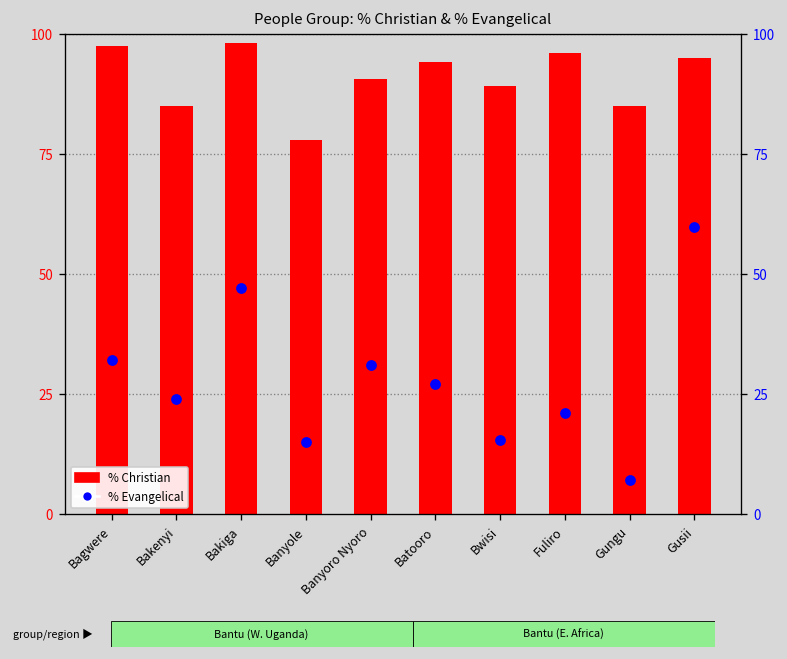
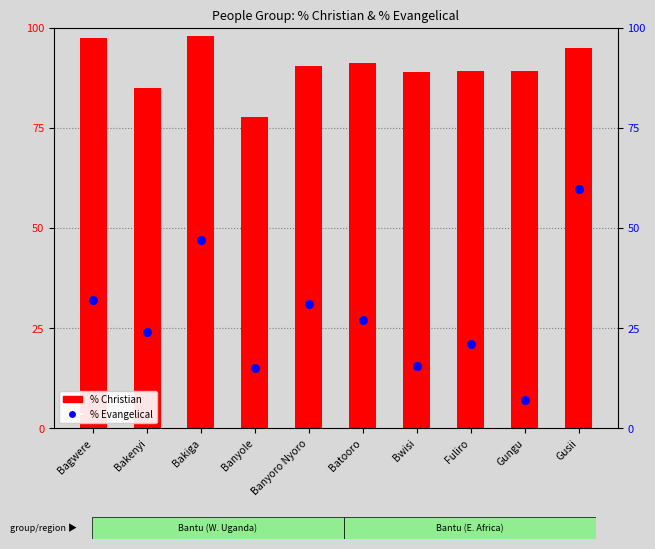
  {
    "% Christian": {
      "Bagwere": 98,
      "Bakenyi": 85,
      "Bakiga": 98,
      "Banyole": 78,
      "Banyoro Nyoro": 91,
-     "Batooro": 94,
+     "Batooro": 91,
      "Bwisi": 89,
-     "Fuliro": 96,
-     "Gungu": 85,
+     "Fuliro": 89,
+     "Gungu": 89,
      "Gusii": 95
    }
  }
